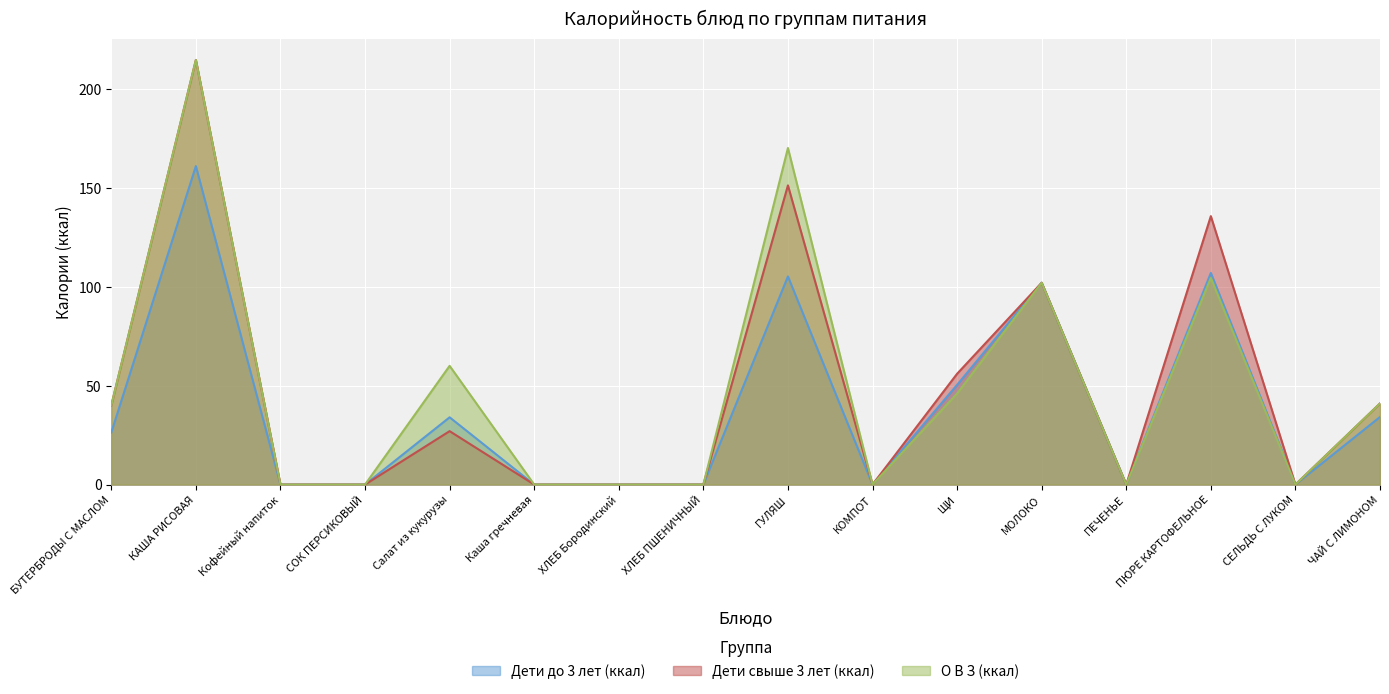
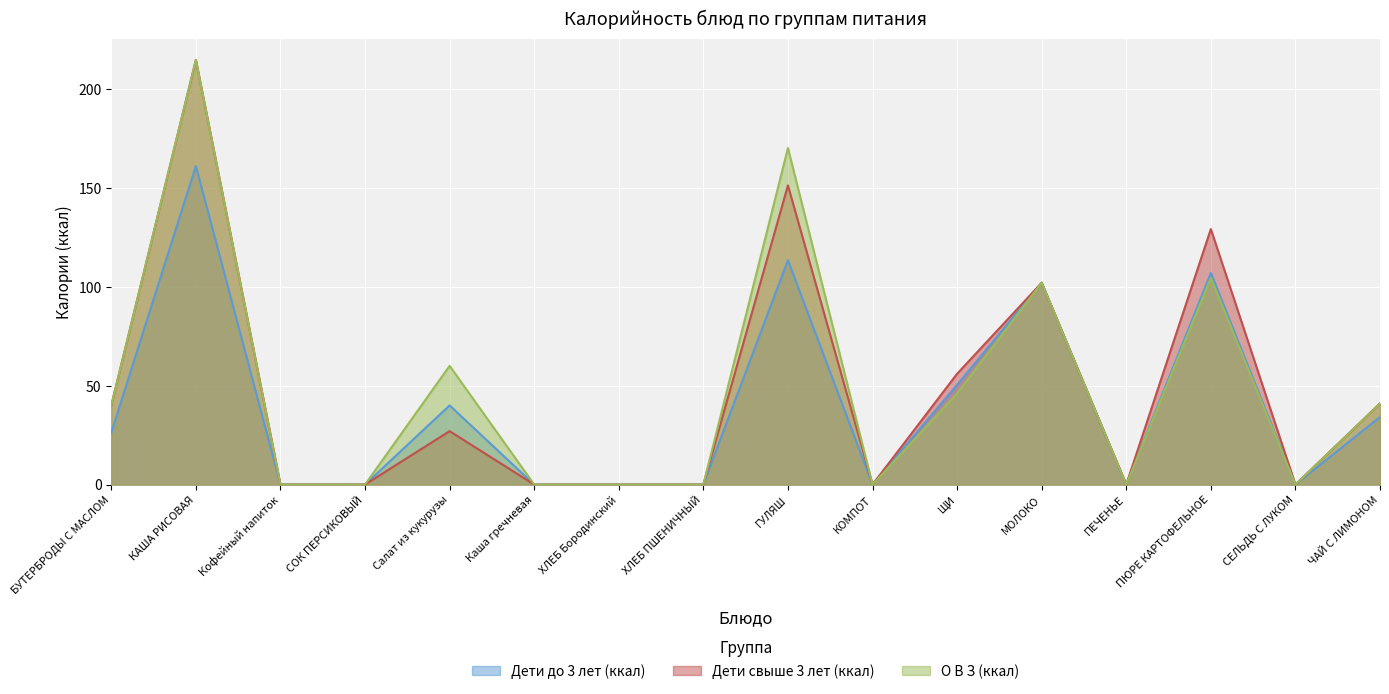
  {
    "Дети до 3 лет (ккал)": {
      "БУТЕРБРОДЫ С МАСЛОМ": 26,
      "КАША РИСОВАЯ": 161,
-     "Салат из кукурузы": 34,
-     "ГУЛЯШ": 105,
+     "Салат из кукурузы": 40,
+     "ГУЛЯШ": 113,
      "ЩИ": 50,
      "ПЮРЕ КАРТОФЕЛЬНОЕ": 107,
      "ЧАЙ С ЛИМОНОМ": 34
    },
    "Дети свыше 3 лет (ккал)": {
      "Салат из кукурузы": 27,
      "ГУЛЯШ": 151,
      "ЩИ": 56,
-     "ПЮРЕ КАРТОФЕЛЬНОЕ": 136
+     "ПЮРЕ КАРТОФЕЛЬНОЕ": 129
    },
    "О В З (ккал)": {
      "Салат из кукурузы": 60,
      "ГУЛЯШ": 170,
      "ЩИ": 46,
      "ПЮРЕ КАРТОФЕЛЬНОЕ": 104
    }
  }
